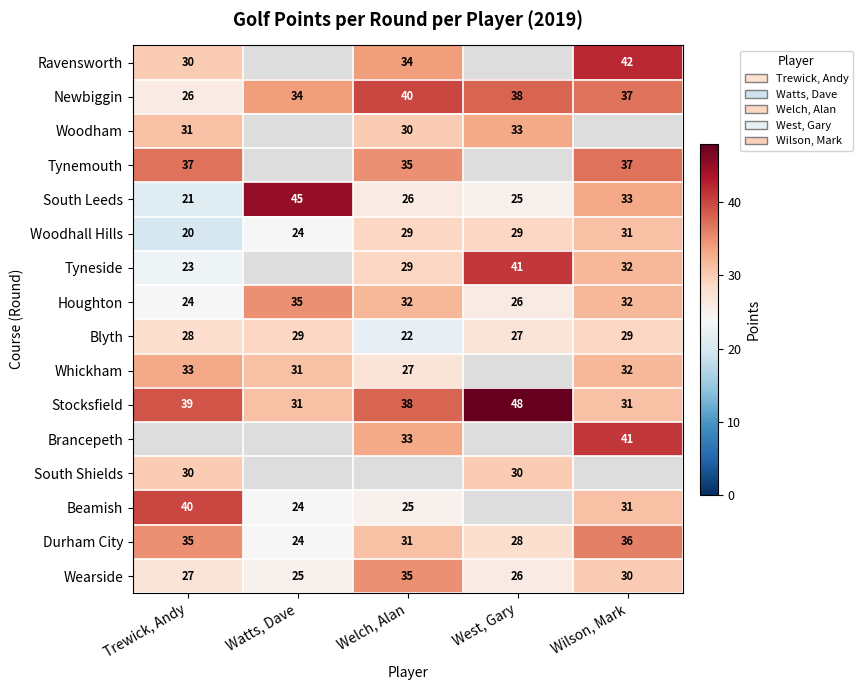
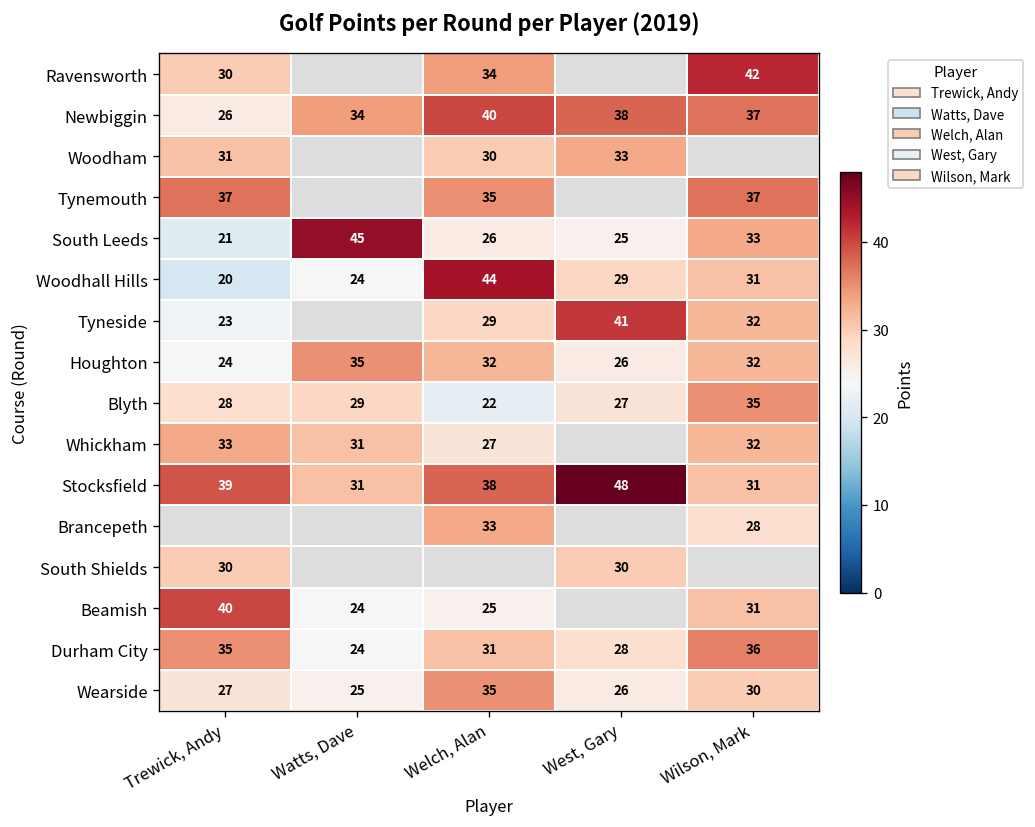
  {
    "Ravensworth": {
      "Trewick, Andy": 30,
      "Welch, Alan": 34,
      "Wilson, Mark": 42
    },
    "Newbiggin": {
      "Trewick, Andy": 26,
      "Watts, Dave": 34,
      "Welch, Alan": 40,
      "West, Gary": 38,
      "Wilson, Mark": 37
    },
    "Woodham": {
      "Trewick, Andy": 31,
      "Welch, Alan": 30,
      "West, Gary": 33
    },
    "Tynemouth": {
      "Trewick, Andy": 37,
      "Welch, Alan": 35,
      "Wilson, Mark": 37
    },
    "South Leeds": {
      "Trewick, Andy": 21,
      "Watts, Dave": 45,
      "Welch, Alan": 26,
      "West, Gary": 25,
      "Wilson, Mark": 33
    },
    "Woodhall Hills": {
      "Trewick, Andy": 20,
      "Watts, Dave": 24,
-     "Welch, Alan": 29,
+     "Welch, Alan": 44,
      "West, Gary": 29,
      "Wilson, Mark": 31
    },
    "Tyneside": {
      "Trewick, Andy": 23,
      "Welch, Alan": 29,
      "West, Gary": 41,
      "Wilson, Mark": 32
    },
    "Houghton": {
      "Trewick, Andy": 24,
      "Watts, Dave": 35,
      "Welch, Alan": 32,
      "West, Gary": 26,
      "Wilson, Mark": 32
    },
    "Blyth": {
      "Trewick, Andy": 28,
      "Watts, Dave": 29,
      "Welch, Alan": 22,
      "West, Gary": 27,
-     "Wilson, Mark": 29
+     "Wilson, Mark": 35
    },
    "Whickham": {
      "Trewick, Andy": 33,
      "Watts, Dave": 31,
      "Welch, Alan": 27,
      "Wilson, Mark": 32
    },
    "Stocksfield": {
      "Trewick, Andy": 39,
      "Watts, Dave": 31,
      "Welch, Alan": 38,
      "West, Gary": 48,
      "Wilson, Mark": 31
    },
    "Brancepeth": {
      "Welch, Alan": 33,
-     "Wilson, Mark": 41
+     "Wilson, Mark": 28
    },
    "South Shields": {
      "Trewick, Andy": 30,
      "West, Gary": 30
    },
    "Beamish": {
      "Trewick, Andy": 40,
      "Watts, Dave": 24,
      "Welch, Alan": 25,
      "Wilson, Mark": 31
    },
    "Durham City": {
      "Trewick, Andy": 35,
      "Watts, Dave": 24,
      "Welch, Alan": 31,
      "West, Gary": 28,
      "Wilson, Mark": 36
    },
    "Wearside": {
      "Trewick, Andy": 27,
      "Watts, Dave": 25,
      "Welch, Alan": 35,
      "West, Gary": 26,
      "Wilson, Mark": 30
    }
  }
